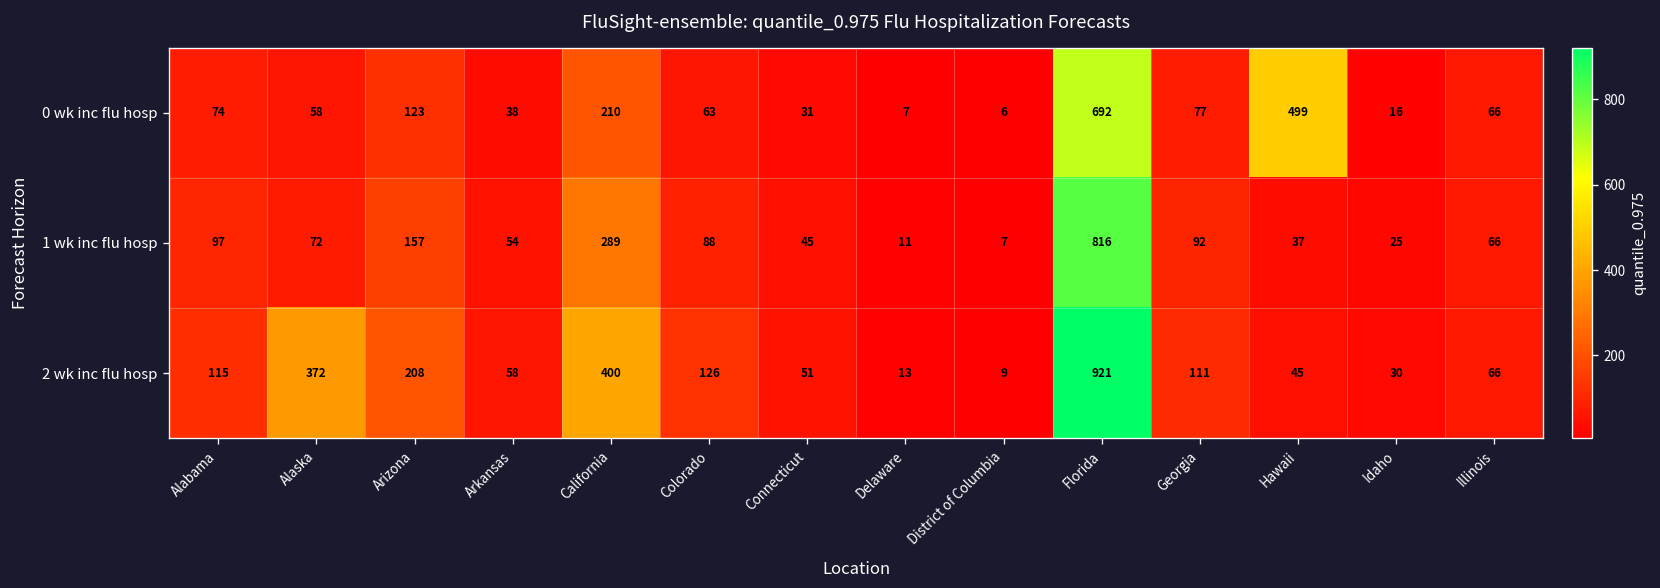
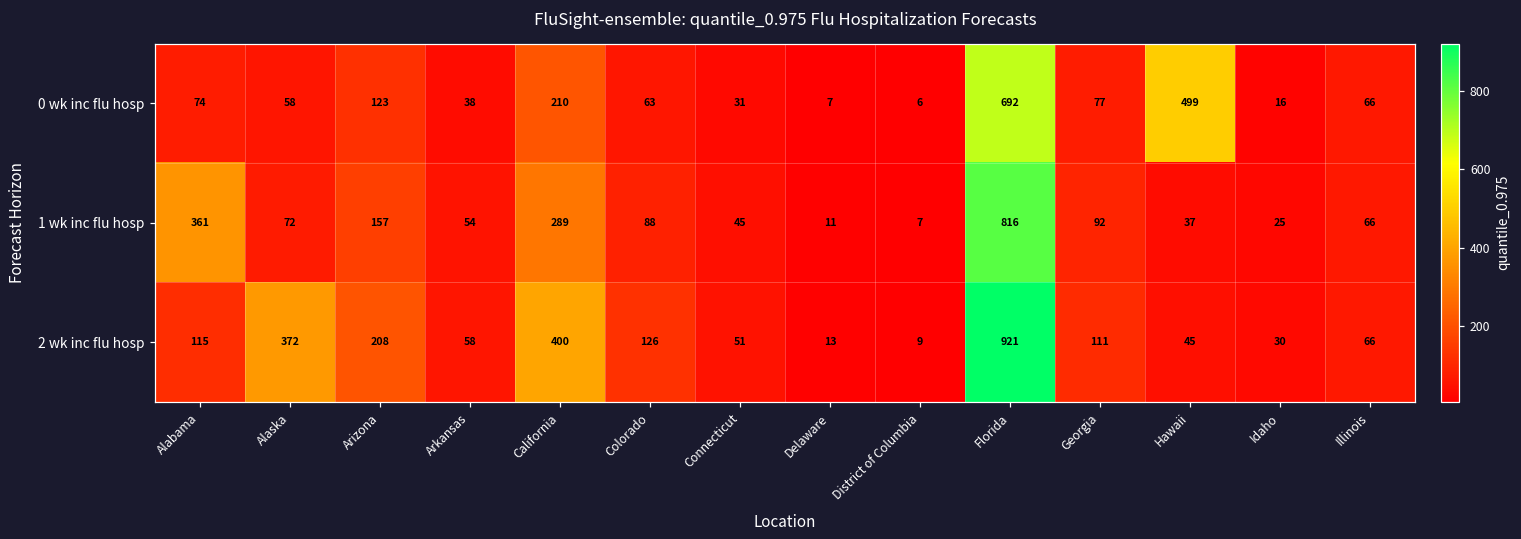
  {
    "0 wk inc flu hosp": {
      "Alabama": 74,
      "Alaska": 58,
      "Arizona": 123,
      "Arkansas": 38,
      "California": 210,
      "Colorado": 63,
      "Connecticut": 31,
      "Delaware": 7,
      "District of Columbia": 6,
      "Florida": 692,
      "Georgia": 77,
      "Hawaii": 499,
      "Idaho": 16,
      "Illinois": 66
    },
    "1 wk inc flu hosp": {
-     "Alabama": 97,
+     "Alabama": 361,
      "Alaska": 72,
      "Arizona": 157,
      "Arkansas": 54,
      "California": 289,
      "Colorado": 88,
      "Connecticut": 45,
      "Delaware": 11,
      "District of Columbia": 7,
      "Florida": 816,
      "Georgia": 92,
      "Hawaii": 37,
      "Idaho": 25,
      "Illinois": 66
    },
    "2 wk inc flu hosp": {
      "Alabama": 115,
      "Alaska": 372,
      "Arizona": 208,
      "Arkansas": 58,
      "California": 400,
      "Colorado": 126,
      "Connecticut": 51,
      "Delaware": 13,
      "District of Columbia": 9,
      "Florida": 921,
      "Georgia": 111,
      "Hawaii": 45,
      "Idaho": 30,
      "Illinois": 66
    }
  }
